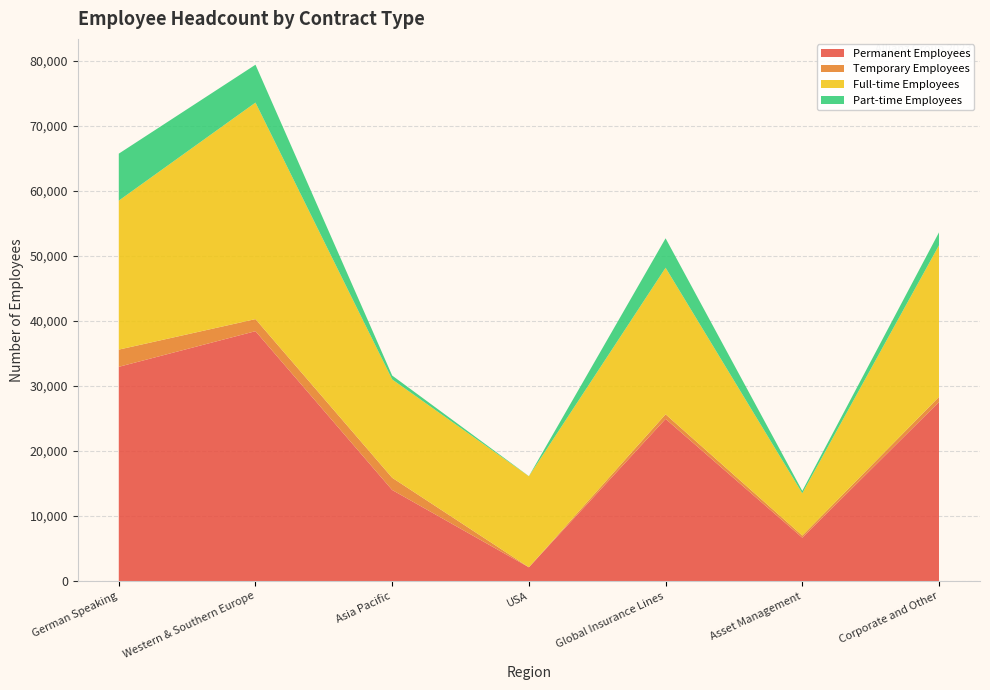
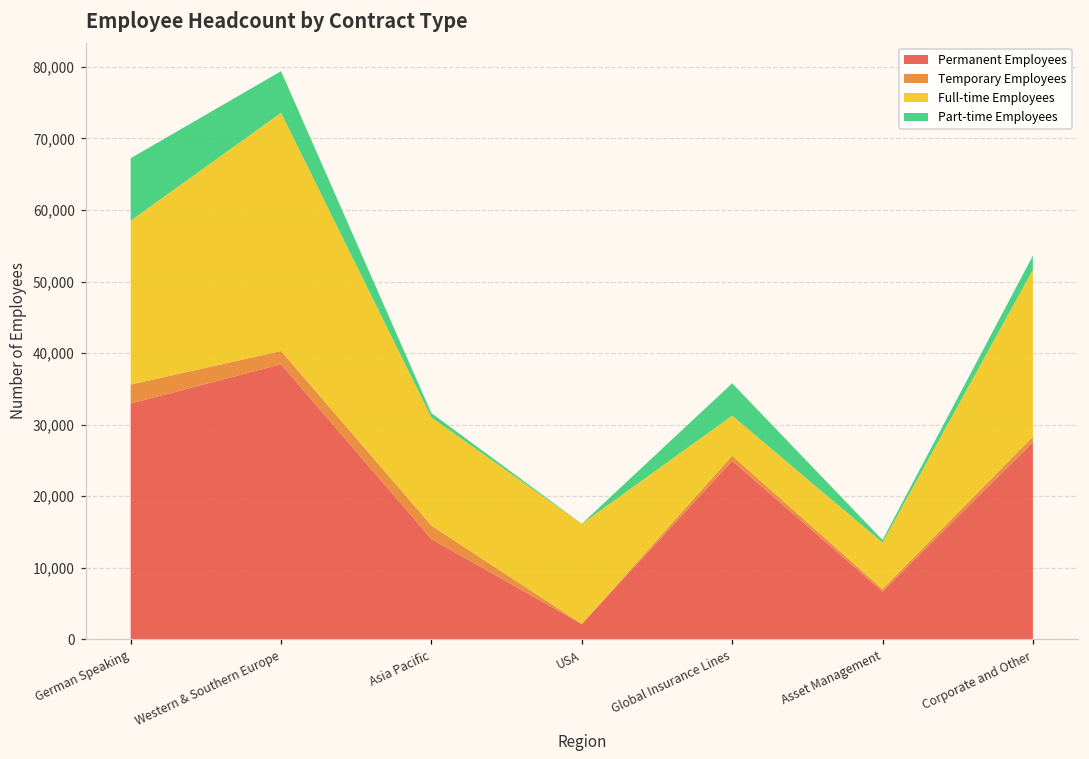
  {
    "Full-time Employees": {
      "German Speaking": "23,000",
      "Western & Southern Europe": "33,000",
      "Asia Pacific": "15,000",
-     "Global Insurance Lines": "23,000",
+     "Global Insurance Lines": "6,000",
      "Corporate and Other": "23,000"
    },
    "Part-time Employees": {
-     "German Speaking": "7,000",
+     "German Speaking": "9,000",
      "Western & Southern Europe": "6,000",
      "Asia Pacific": "1,000",
      "Global Insurance Lines": "5,000",
      "Corporate and Other": "2,000"
    }
  }
